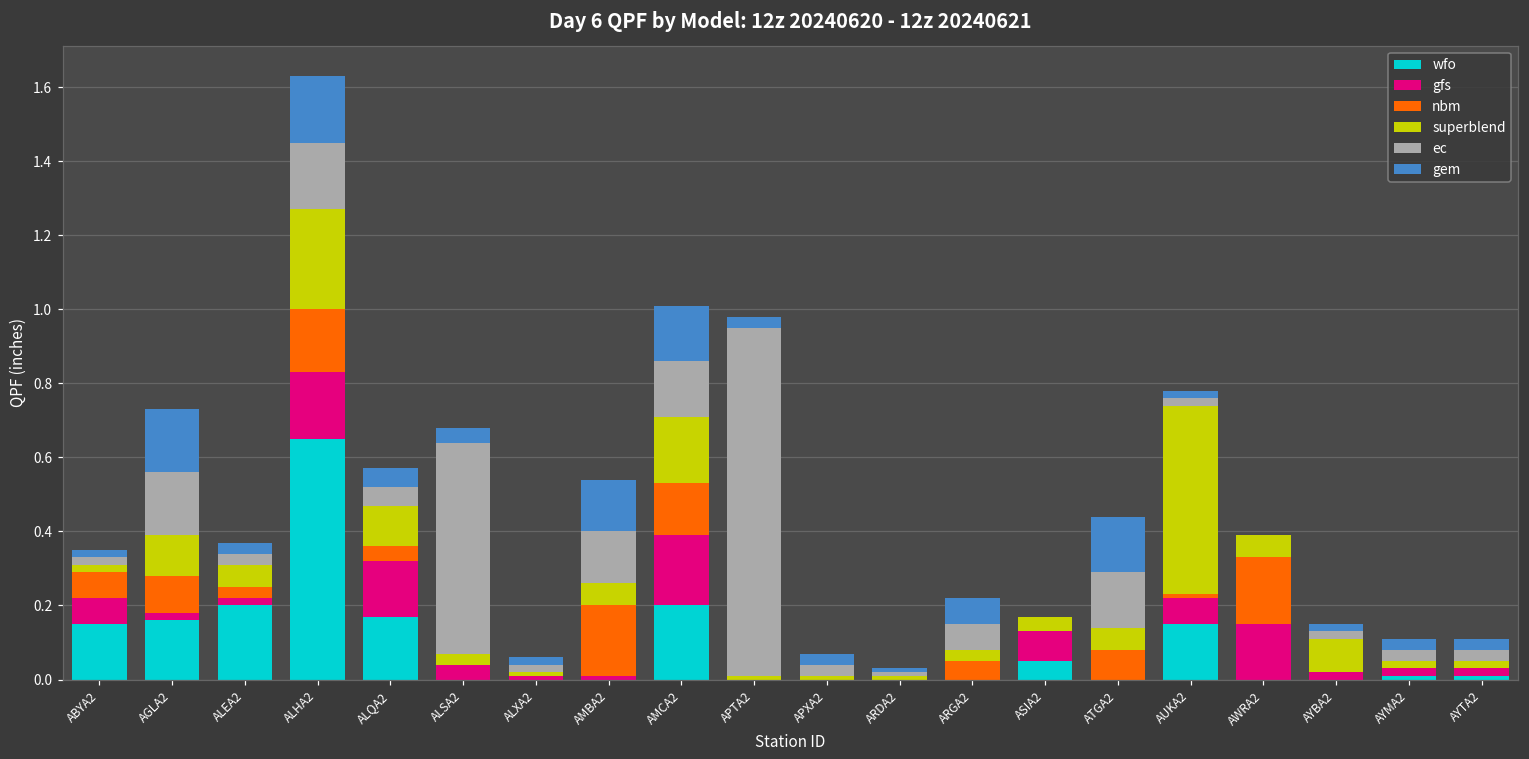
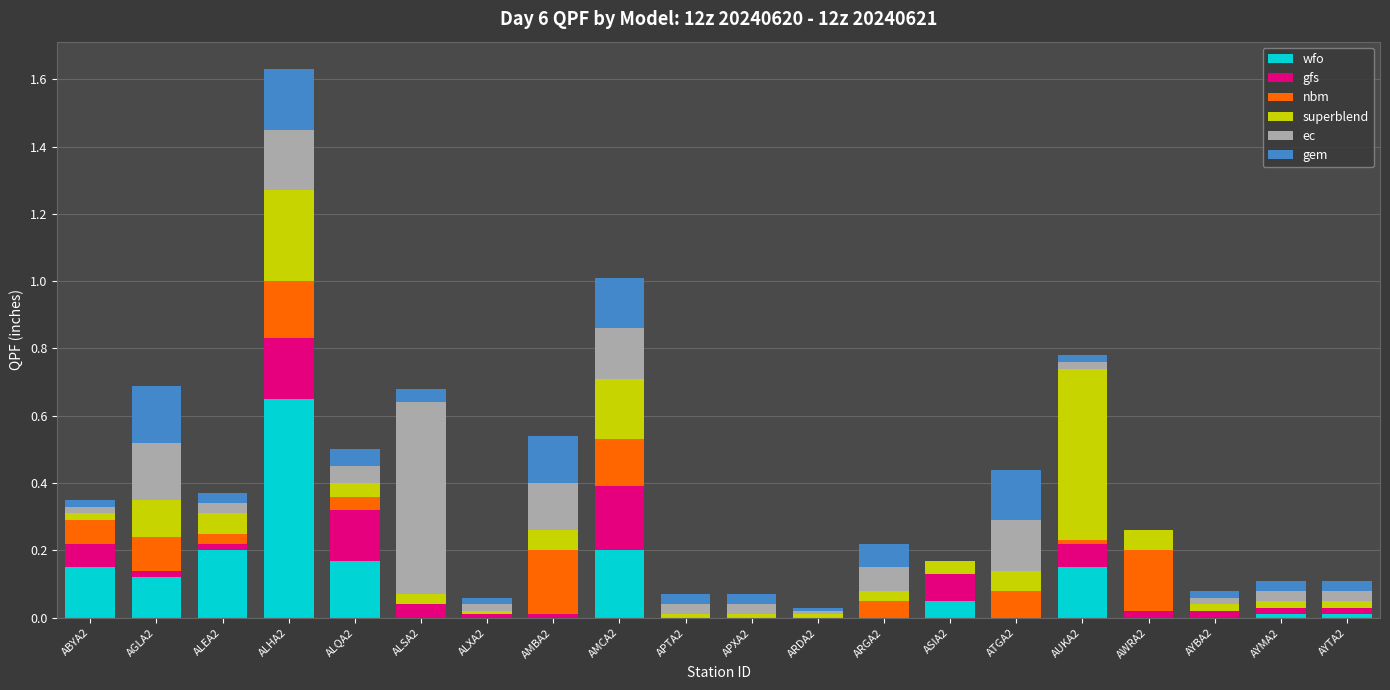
  {
    "wfo": {
      "ABYA2": 0.15,
-     "AGLA2": 0.16,
+     "AGLA2": 0.12,
      "ALEA2": 0.20,
      "ALHA2": 0.65,
      "ALQA2": 0.17,
      "ALSA2": 0.00,
      "ALXA2": 0.00,
      "AMBA2": 0.00,
      "AMCA2": 0.20,
      "APTA2": 0.00,
      "APXA2": 0.00,
      "ARDA2": 0.00,
      "ARGA2": 0.00,
      "ASIA2": 0.05,
      "ATGA2": 0.00,
      "AUKA2": 0.15,
      "AWRA2": 0.00,
      "AYBA2": 0.00,
      "AYMA2": 0.01,
      "AYTA2": 0.01
    },
    "gfs": {
      "ABYA2": 0.07,
      "AGLA2": 0.02,
      "ALEA2": 0.02,
      "ALHA2": 0.18,
      "ALQA2": 0.15,
      "ALSA2": 0.04,
      "ALXA2": 0.01,
      "AMBA2": 0.01,
      "AMCA2": 0.19,
      "APTA2": 0.00,
      "APXA2": 0.00,
      "ARDA2": 0.00,
      "ARGA2": 0.00,
      "ASIA2": 0.08,
      "ATGA2": 0.00,
      "AUKA2": 0.07,
-     "AWRA2": 0.15,
+     "AWRA2": 0.02,
      "AYBA2": 0.02,
      "AYMA2": 0.02,
      "AYTA2": 0.02
    },
    "nbm": {
      "ABYA2": 0.07,
      "AGLA2": 0.10,
      "ALEA2": 0.03,
      "ALHA2": 0.17,
      "ALQA2": 0.04,
      "ALSA2": 0.00,
      "ALXA2": 0.00,
      "AMBA2": 0.19,
      "AMCA2": 0.14,
      "APTA2": 0.00,
      "APXA2": 0.00,
      "ARDA2": 0.00,
      "ARGA2": 0.05,
      "ASIA2": 0.00,
      "ATGA2": 0.08,
      "AUKA2": 0.01,
      "AWRA2": 0.18,
      "AYBA2": 0.00,
      "AYMA2": 0.00,
      "AYTA2": 0.00
    },
    "superblend": {
      "ABYA2": 0.02,
      "AGLA2": 0.11,
      "ALEA2": 0.06,
      "ALHA2": 0.27,
-     "ALQA2": 0.11,
+     "ALQA2": 0.04,
      "ALSA2": 0.03,
      "ALXA2": 0.01,
      "AMBA2": 0.06,
      "AMCA2": 0.18,
      "APTA2": 0.01,
      "APXA2": 0.01,
      "ARDA2": 0.01,
      "ARGA2": 0.03,
      "ASIA2": 0.04,
      "ATGA2": 0.06,
      "AUKA2": 0.51,
      "AWRA2": 0.06,
-     "AYBA2": 0.09,
+     "AYBA2": 0.02,
      "AYMA2": 0.02,
      "AYTA2": 0.02
    },
    "ec": {
      "ABYA2": 0.02,
      "AGLA2": 0.17,
      "ALEA2": 0.03,
      "ALHA2": 0.18,
      "ALQA2": 0.05,
      "ALSA2": 0.57,
      "ALXA2": 0.02,
      "AMBA2": 0.14,
      "AMCA2": 0.15,
-     "APTA2": 0.94,
+     "APTA2": 0.03,
      "APXA2": 0.03,
      "ARDA2": 0.01,
      "ARGA2": 0.07,
      "ASIA2": 0.00,
      "ATGA2": 0.15,
      "AUKA2": 0.02,
      "AWRA2": 0.00,
      "AYBA2": 0.02,
      "AYMA2": 0.03,
      "AYTA2": 0.03
    },
    "gem": {
      "ABYA2": 0.02,
      "AGLA2": 0.17,
      "ALEA2": 0.03,
      "ALHA2": 0.18,
      "ALQA2": 0.05,
      "ALSA2": 0.04,
      "ALXA2": 0.02,
      "AMBA2": 0.14,
      "AMCA2": 0.15,
      "APTA2": 0.03,
      "APXA2": 0.03,
      "ARDA2": 0.01,
      "ARGA2": 0.07,
      "ASIA2": 0.00,
      "ATGA2": 0.15,
      "AUKA2": 0.02,
      "AWRA2": 0.00,
      "AYBA2": 0.02,
      "AYMA2": 0.03,
      "AYTA2": 0.03
    }
  }
